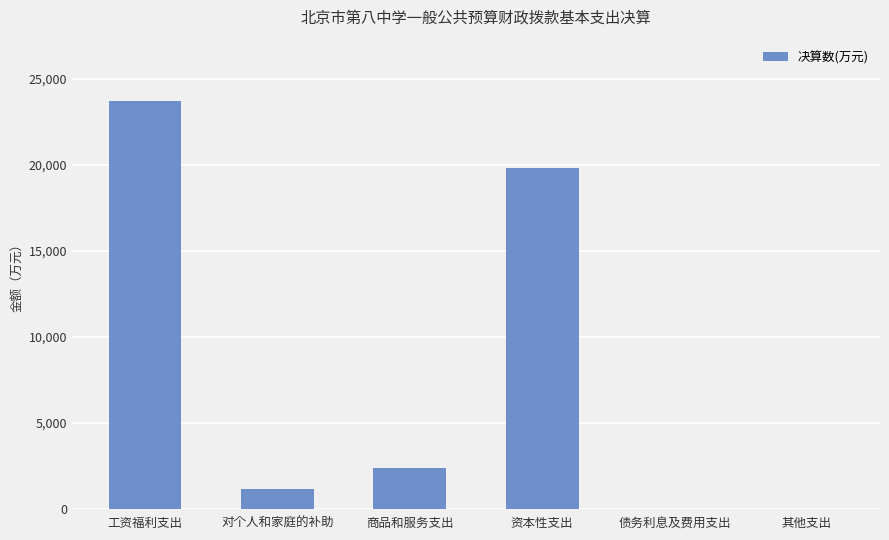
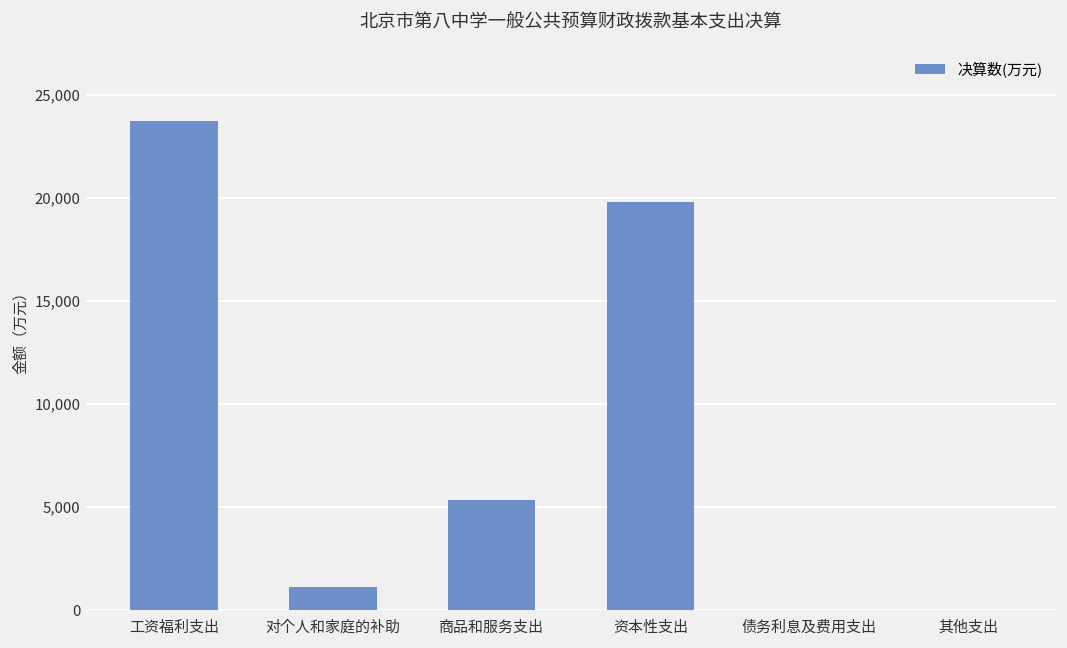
  {
    "工资福利支出": "23,700",
    "对个人和家庭的补助": "1,100",
-   "商品和服务支出": "2,300",
+   "商品和服务支出": "5,300",
    "资本性支出": "19,800",
    "债务利息及费用支出": "0",
    "其他支出": "0"
  }
